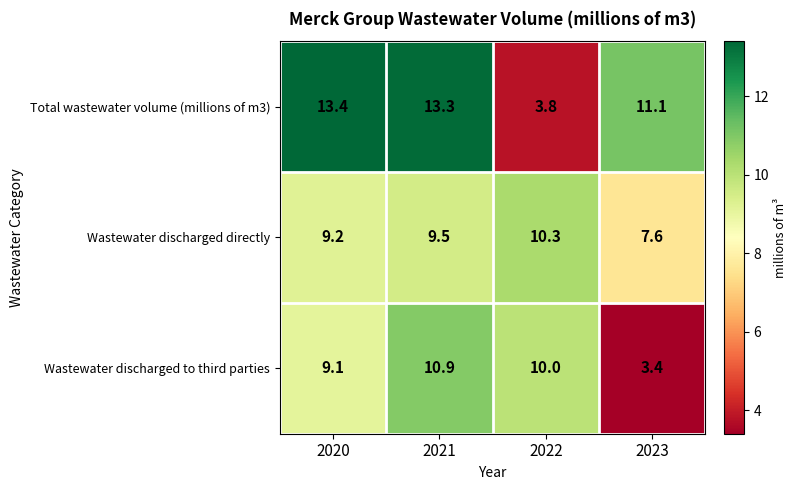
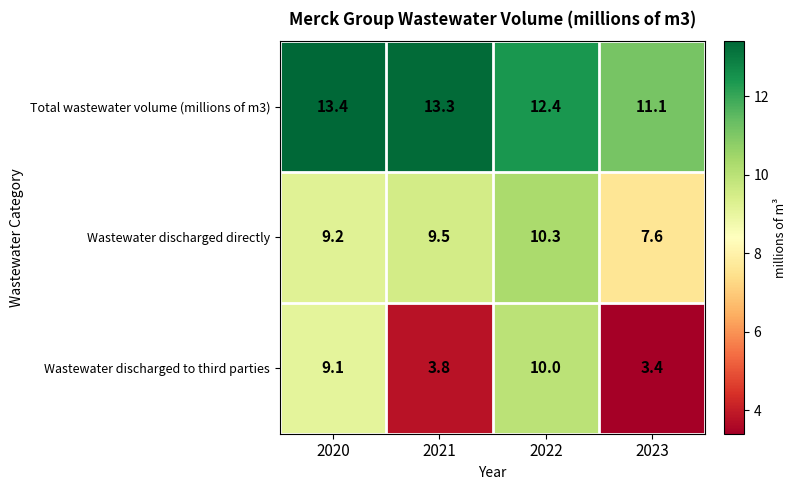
  {
    "Total wastewater volume (millions of m3)": {
      "2020": 13.4,
      "2021": 13.3,
-     "2022": 3.8,
+     "2022": 12.4,
      "2023": 11.1
    },
    "Wastewater discharged directly": {
      "2020": 9.2,
      "2021": 9.5,
      "2022": 10.3,
      "2023": 7.6
    },
    "Wastewater discharged to third parties": {
      "2020": 9.1,
-     "2021": 10.9,
+     "2021": 3.8,
      "2022": 10.0,
      "2023": 3.4
    }
  }
